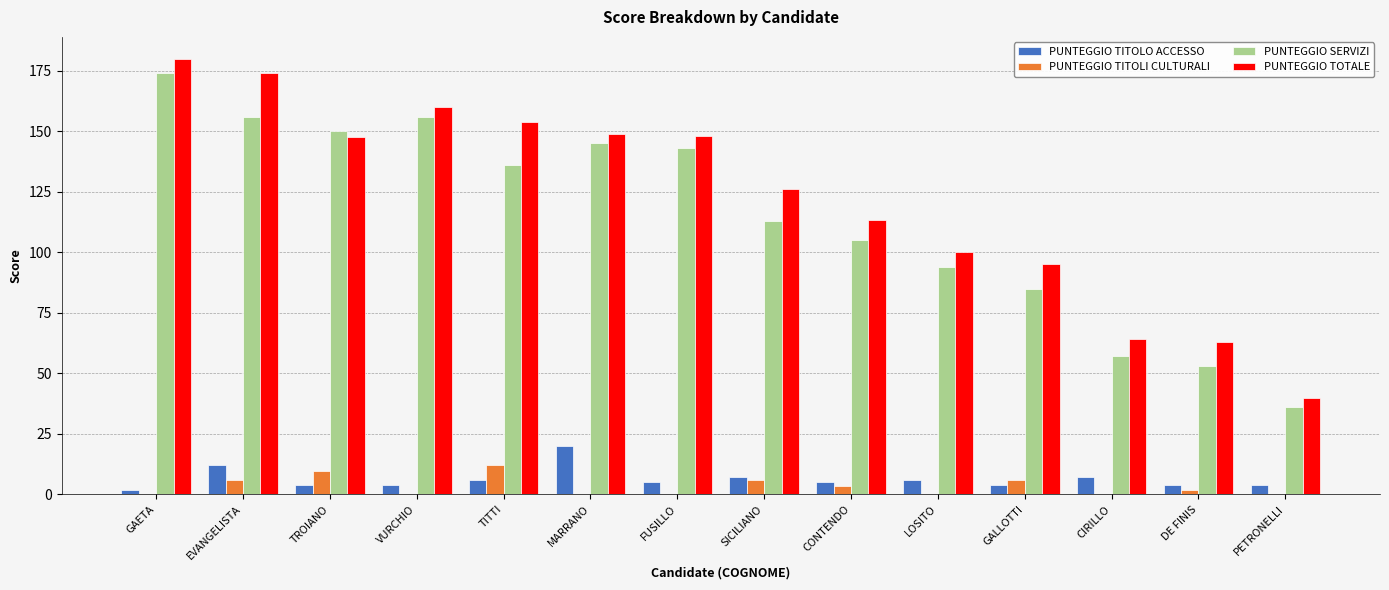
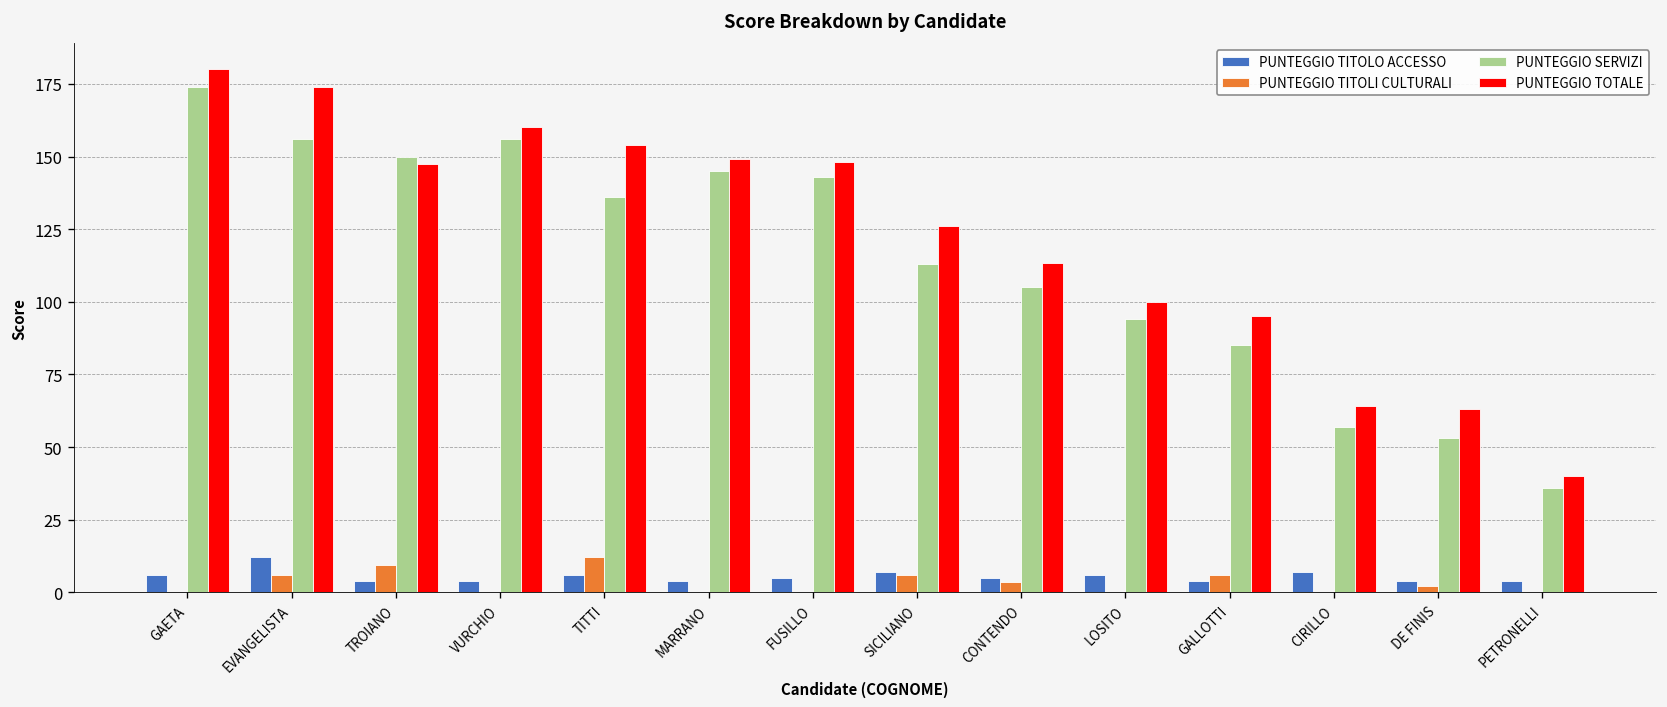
  {
    "PUNTEGGIO TITOLO ACCESSO": {
-     "GAETA": 2,
+     "GAETA": 6,
      "EVANGELISTA": 12,
      "TROIANO": 4,
      "VURCHIO": 4,
      "TITTI": 6,
-     "MARRANO": 20,
+     "MARRANO": 4,
      "FUSILLO": 5,
      "SICILIANO": 7,
      "CONTENDO": 5,
      "LOSITO": 6,
      "GALLOTTI": 4,
      "CIRILLO": 7,
      "DE FINIS": 4,
      "PETRONELLI": 4
    },
    "PUNTEGGIO TITOLI CULTURALI": {
      "GAETA": 0,
      "EVANGELISTA": 6,
      "TROIANO": 10,
      "VURCHIO": 0,
      "TITTI": 12,
      "MARRANO": 0,
      "FUSILLO": 0,
      "SICILIANO": 6,
      "CONTENDO": 4,
      "LOSITO": 0,
      "GALLOTTI": 6,
      "CIRILLO": 0,
      "DE FINIS": 2,
      "PETRONELLI": 0
    },
    "PUNTEGGIO SERVIZI": {
      "GAETA": 174,
      "EVANGELISTA": 156,
      "TROIANO": 150,
      "VURCHIO": 156,
      "TITTI": 136,
      "MARRANO": 145,
      "FUSILLO": 143,
      "SICILIANO": 113,
      "CONTENDO": 105,
      "LOSITO": 94,
      "GALLOTTI": 85,
      "CIRILLO": 57,
      "DE FINIS": 53,
      "PETRONELLI": 36
    },
    "PUNTEGGIO TOTALE": {
      "GAETA": 180,
      "EVANGELISTA": 174,
      "TROIANO": 148,
      "VURCHIO": 160,
      "TITTI": 154,
      "MARRANO": 149,
      "FUSILLO": 148,
      "SICILIANO": 126,
      "CONTENDO": 114,
      "LOSITO": 100,
      "GALLOTTI": 95,
      "CIRILLO": 64,
      "DE FINIS": 63,
      "PETRONELLI": 40
    }
  }
